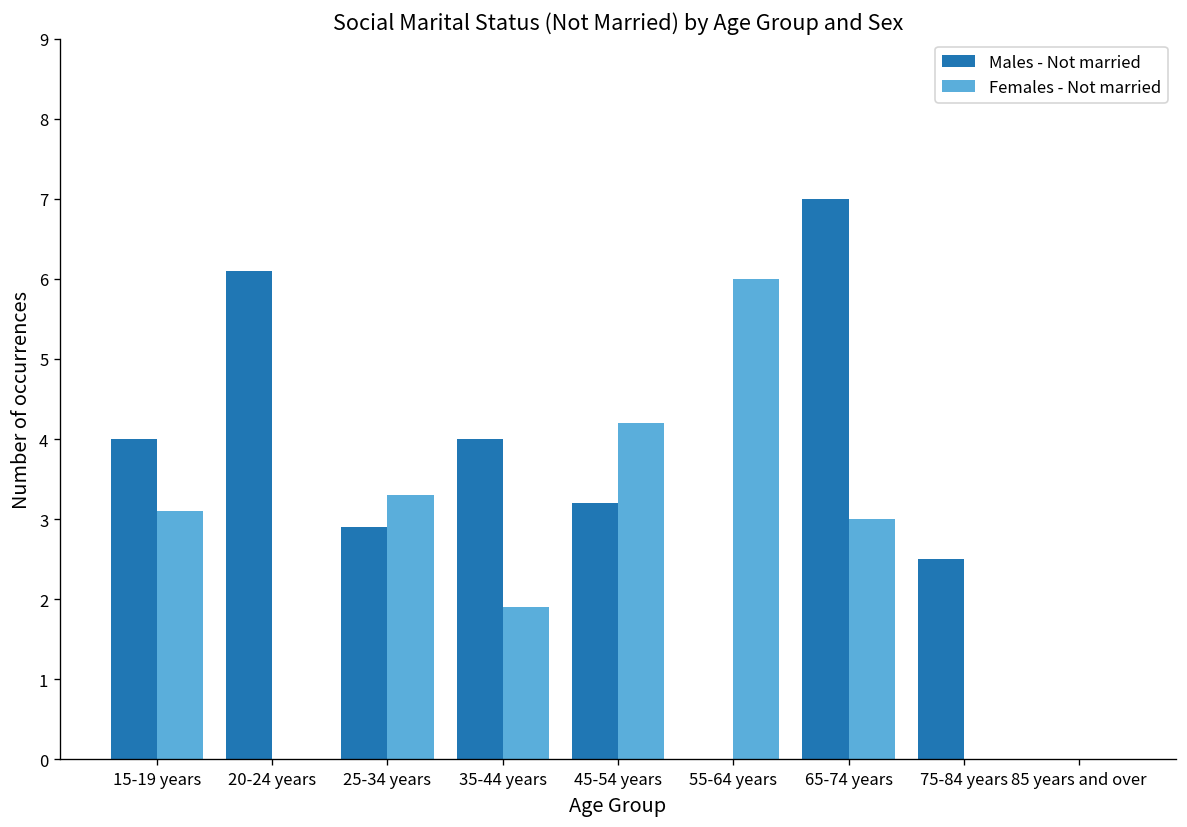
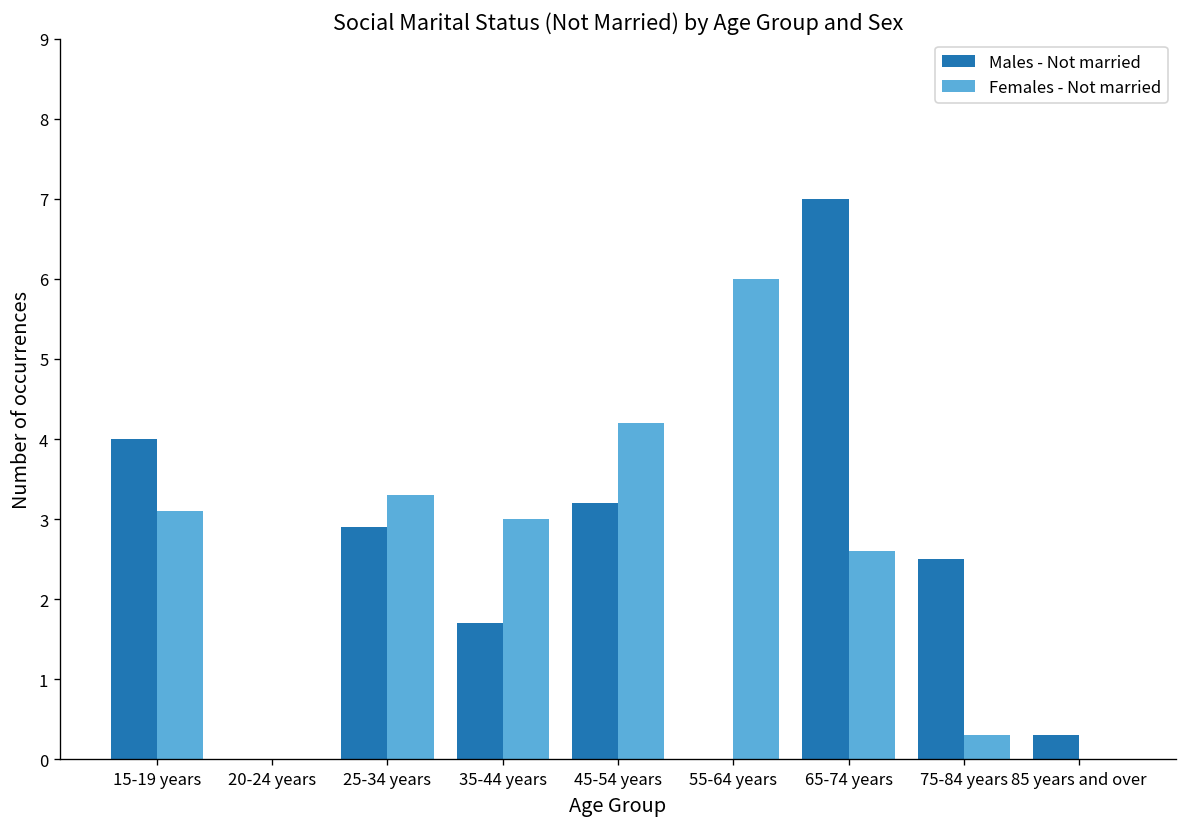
  {
    "Males - Not married": {
      "15-19 years": 4.0,
-     "20-24 years": 6.1,
+     "20-24 years": 0.0,
      "25-34 years": 2.9,
-     "35-44 years": 4.0,
+     "35-44 years": 1.7,
      "45-54 years": 3.2,
      "55-64 years": 0.0,
      "65-74 years": 7.0,
      "75-84 years": 2.5,
-     "85 years and over": 0.0
+     "85 years and over": 0.3
    },
    "Females - Not married": {
      "15-19 years": 3.1,
      "20-24 years": 0.0,
      "25-34 years": 3.3,
-     "35-44 years": 1.9,
+     "35-44 years": 3.0,
      "45-54 years": 4.2,
      "55-64 years": 6.0,
-     "65-74 years": 3.0,
-     "75-84 years": 0.0,
+     "65-74 years": 2.6,
+     "75-84 years": 0.3,
      "85 years and over": 0.0
    }
  }
